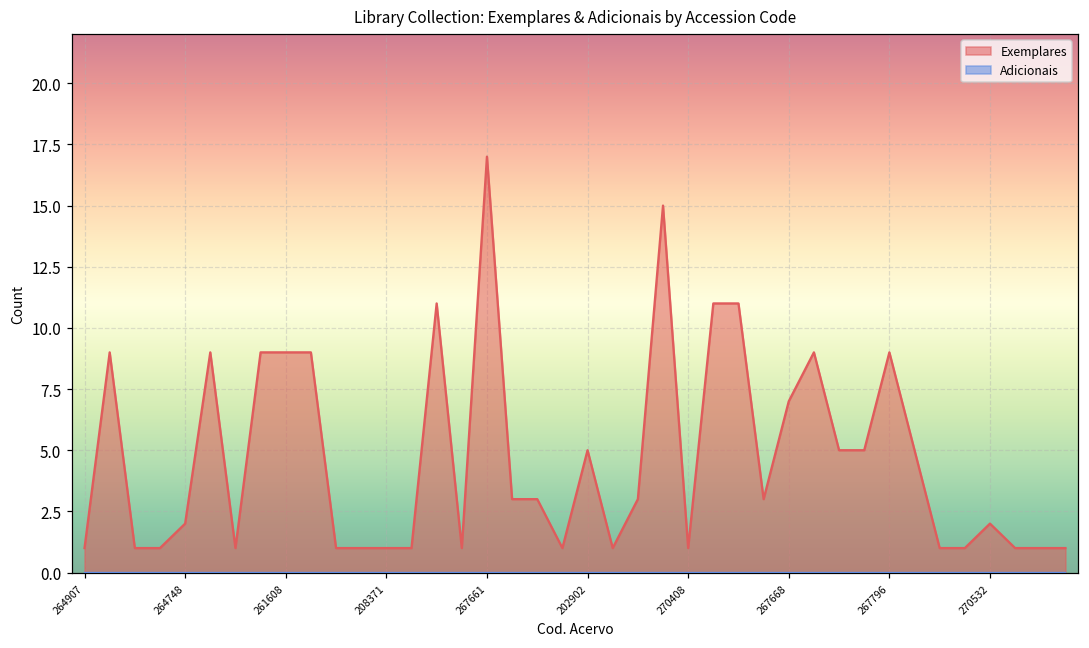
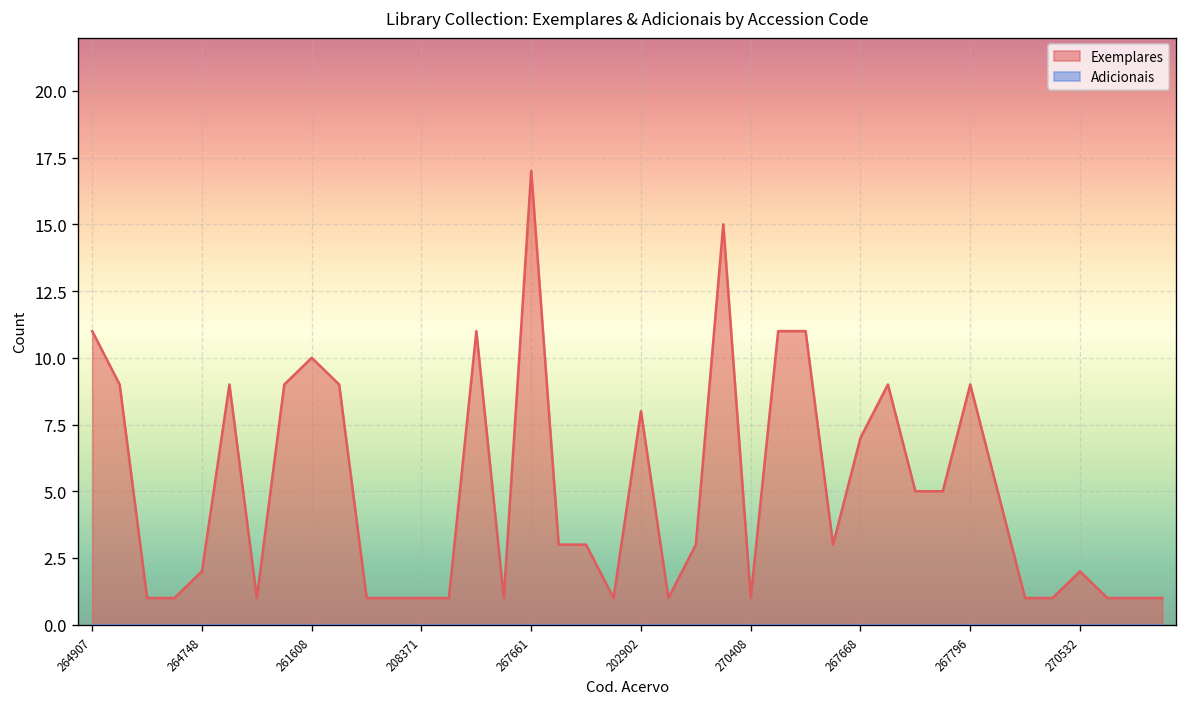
  {
    "Exemplares": {
-     "264907": 1,
+     "264907": 11,
      "264748": 2,
-     "261608": 9,
+     "261608": 10,
      "208371": 1,
      "267661": 17,
-     "202902": 5,
+     "202902": 8,
      "270408": 1,
      "267668": 7,
      "267796": 9,
      "270532": 2
    },
    "Adicionais": {
      "264907": 0,
      "264748": 0,
      "261608": 0,
      "208371": 0,
      "267661": 0,
      "202902": 0,
      "270408": 0,
      "267668": 0,
      "267796": 0,
      "270532": 0
    }
  }
